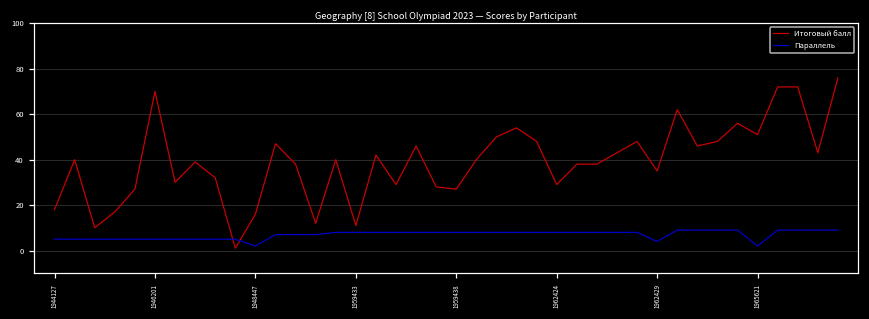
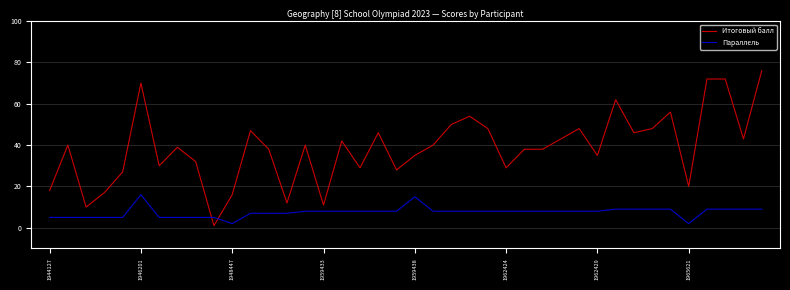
  {
    "Итоговый балл": {
      "1944127": 18,
      "1946201": 70,
      "1948447": 16,
      "1959433": 11,
-     "1959438": 27,
+     "1959438": 35,
      "1962424": 29,
      "1962429": 35,
-     "1965621": 51
+     "1965621": 20
    },
    "Параллель": {
      "1944127": 5,
-     "1946201": 5,
+     "1946201": 16,
      "1948447": 2,
      "1959433": 8,
-     "1959438": 8,
+     "1959438": 15,
      "1962424": 8,
-     "1962429": 4,
+     "1962429": 8,
      "1965621": 2
    }
  }
